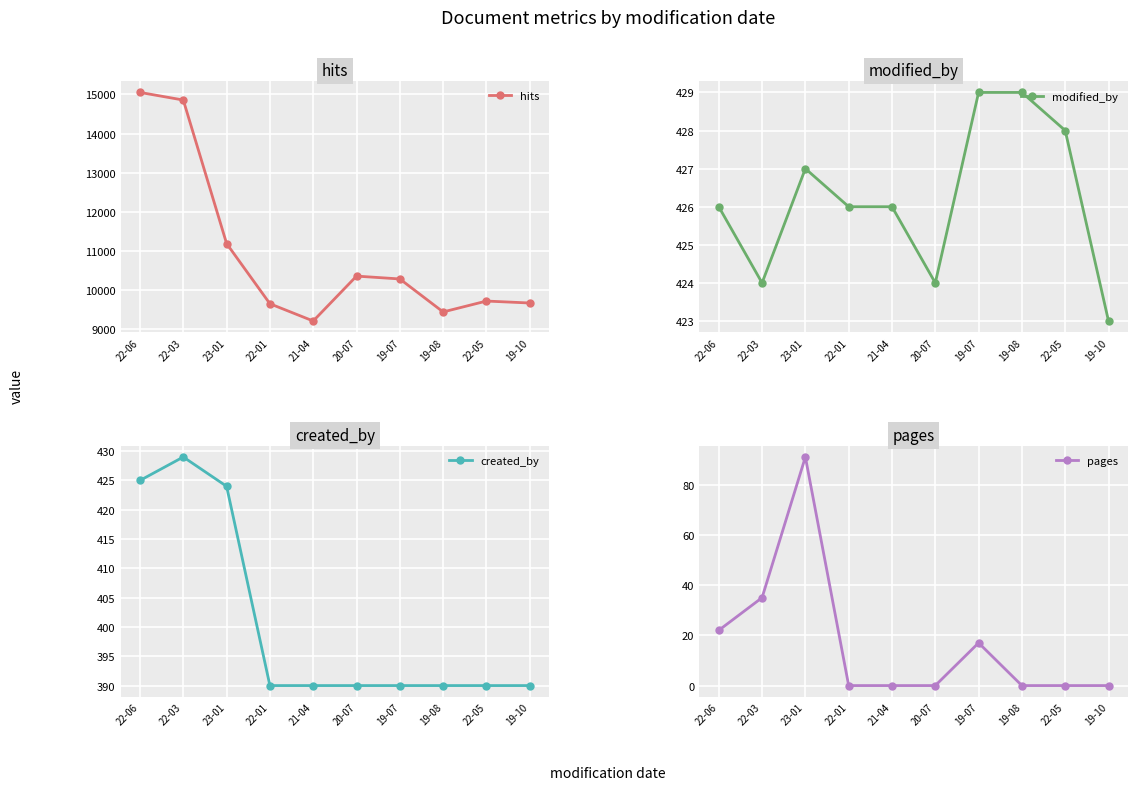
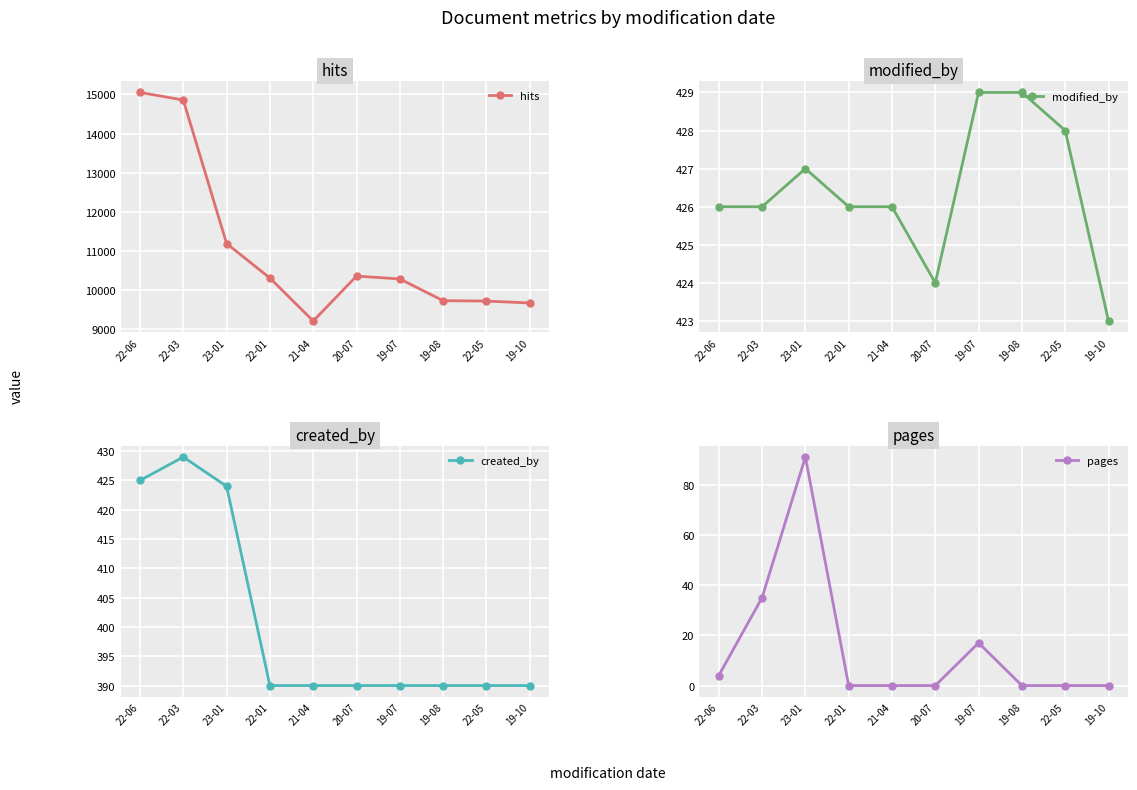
  {
    "hits": {
      "22-06": 15100,
      "22-03": 14900,
      "23-01": 11200,
-     "22-01": 9600,
+     "22-01": 10300,
      "21-04": 9200,
      "20-07": 10300,
      "19-07": 10300,
-     "19-08": 9400,
+     "19-08": 9700,
      "22-05": 9700,
      "19-10": 9700
    },
    "modified_by": {
      "22-06": 426,
-     "22-03": 424,
+     "22-03": 426,
      "23-01": 427,
      "22-01": 426,
      "21-04": 426,
      "20-07": 424,
      "19-07": 429,
      "19-08": 429,
      "22-05": 428,
      "19-10": 423
    },
    "created_by": {
      "22-06": 425,
      "22-03": 429,
      "23-01": 424,
      "22-01": 390,
      "21-04": 390,
      "20-07": 390,
      "19-07": 390,
      "19-08": 390,
      "22-05": 390,
      "19-10": 390
    },
    "pages": {
-     "22-06": 22,
+     "22-06": 4,
      "22-03": 35,
      "23-01": 91,
      "22-01": 0,
      "21-04": 0,
      "20-07": 0,
      "19-07": 17,
      "19-08": 0,
      "22-05": 0,
      "19-10": 0
    }
  }
